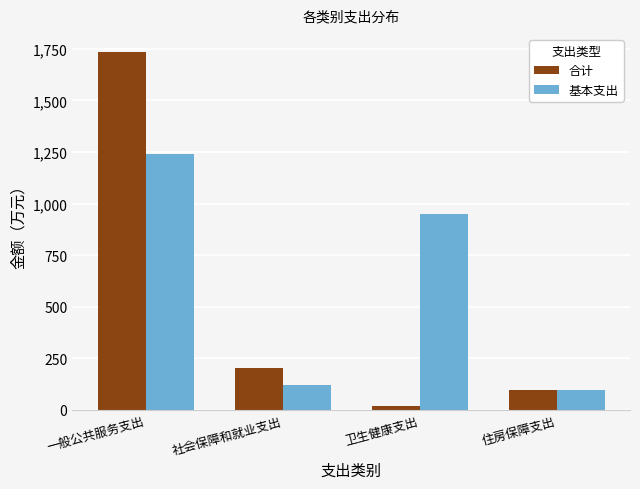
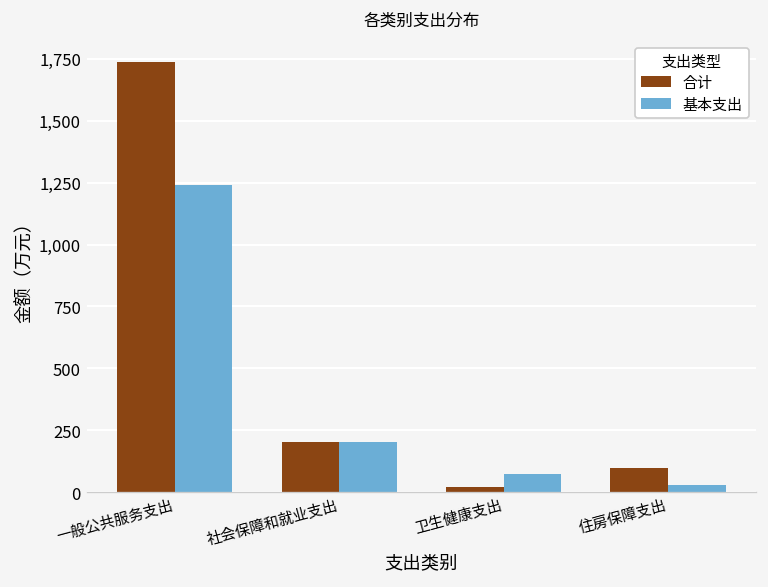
  {
    "合计": {
      "一般公共服务支出": "1,740",
      "社会保障和就业支出": "200",
      "卫生健康支出": "20",
      "住房保障支出": "100"
    },
    "基本支出": {
      "一般公共服务支出": "1,240",
-     "社会保障和就业支出": "120",
-     "卫生健康支出": "950",
-     "住房保障支出": "100"
+     "社会保障和就业支出": "200",
+     "卫生健康支出": "70",
+     "住房保障支出": "30"
    }
  }
